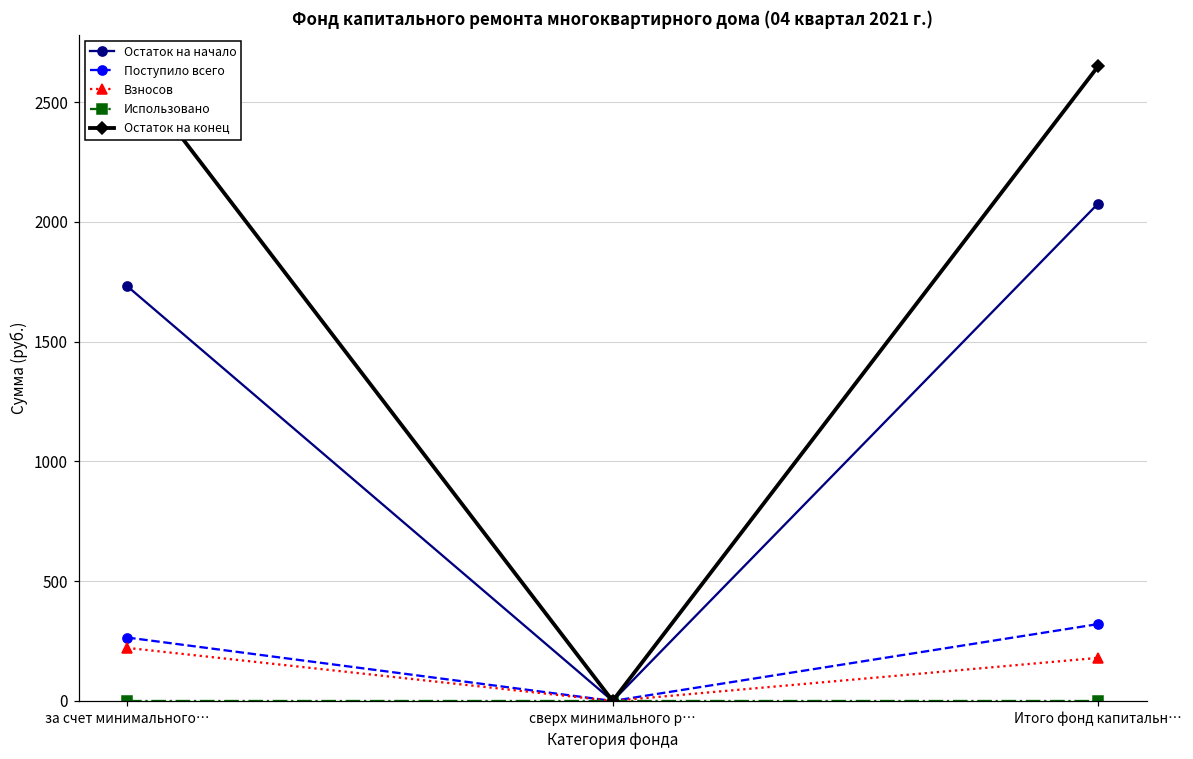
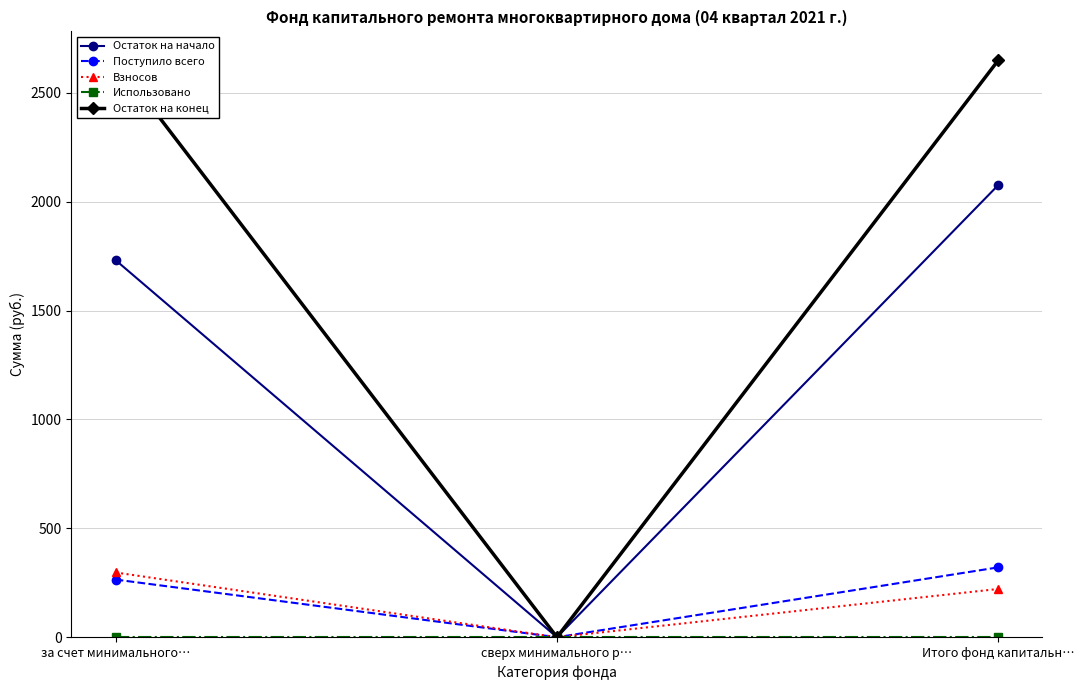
  {
    "Остаток на начало": {
      "за счет минимального…": 1730,
      "Итого фонд капитальн…": 2080
    },
    "Поступило всего": {
      "за счет минимального…": 260,
      "Итого фонд капитальн…": 320
    },
    "Взносов": {
-     "за счет минимального…": 220,
-     "Итого фонд капитальн…": 180
+     "за счет минимального…": 300,
+     "Итого фонд капитальн…": 220
    },
    "Использовано": {
      "за счет минимального…": 0,
      "Итого фонд капитальн…": 0
    },
    "Остаток на конец": {
      "Итого фонд капитальн…": 2650
    }
  }
